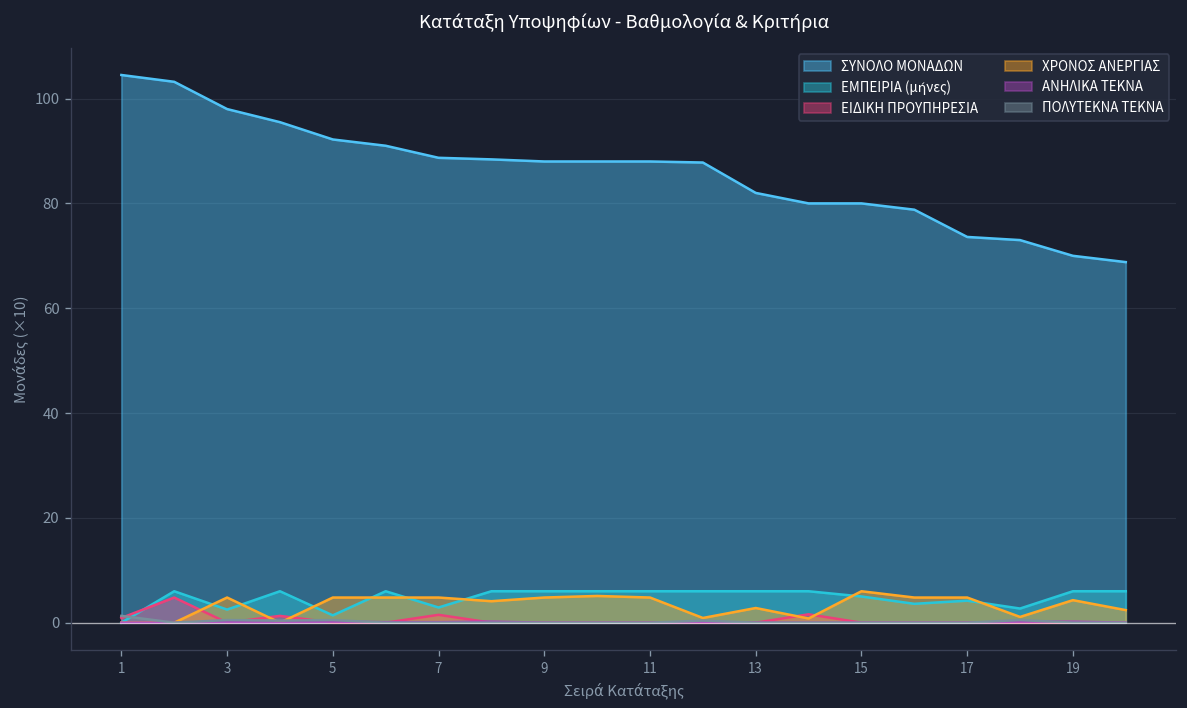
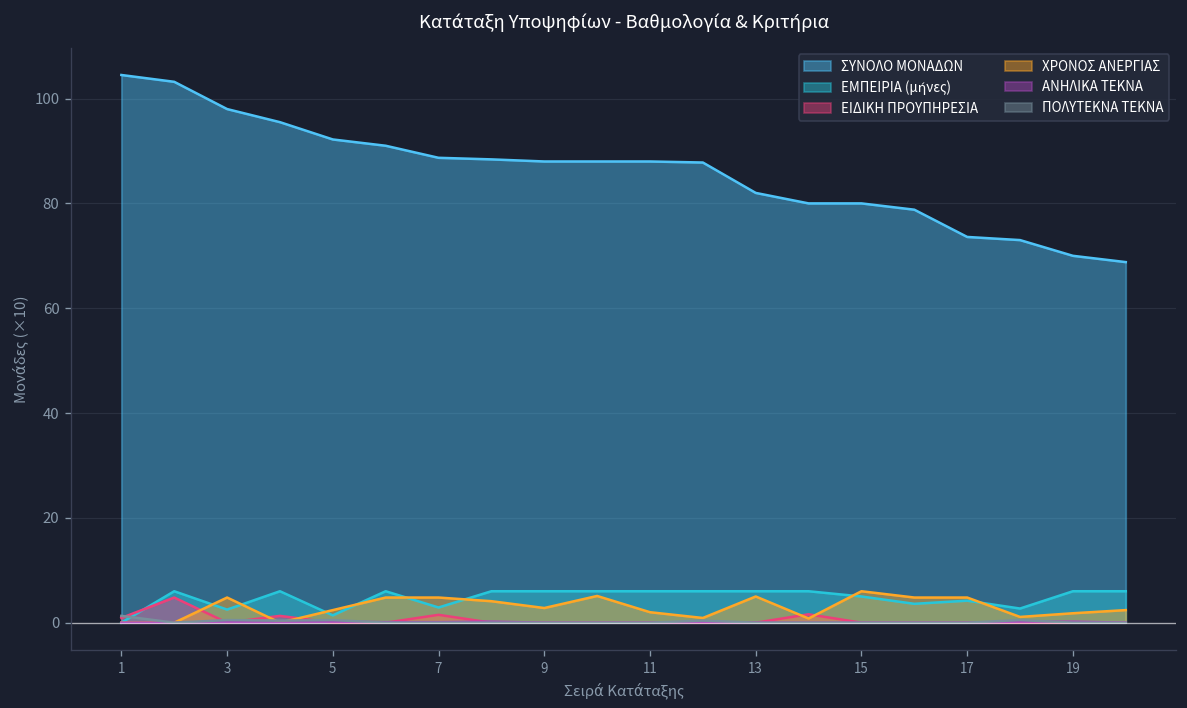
  {
    "ΕΙΔΙΚΗ ΠΡΟΥΠΗΡΕΣΙΑ": {
      "7": 2
    },
    "ΧΡΟΝΟΣ ΑΝΕΡΓΙΑΣ": {
      "3": 5,
-     "5": 5,
+     "5": 2,
      "7": 5,
-     "9": 5,
-     "11": 5,
-     "13": 3,
+     "9": 3,
+     "11": 2,
+     "13": 5,
      "15": 6,
      "17": 5,
-     "19": 4
+     "19": 2
    }
  }
